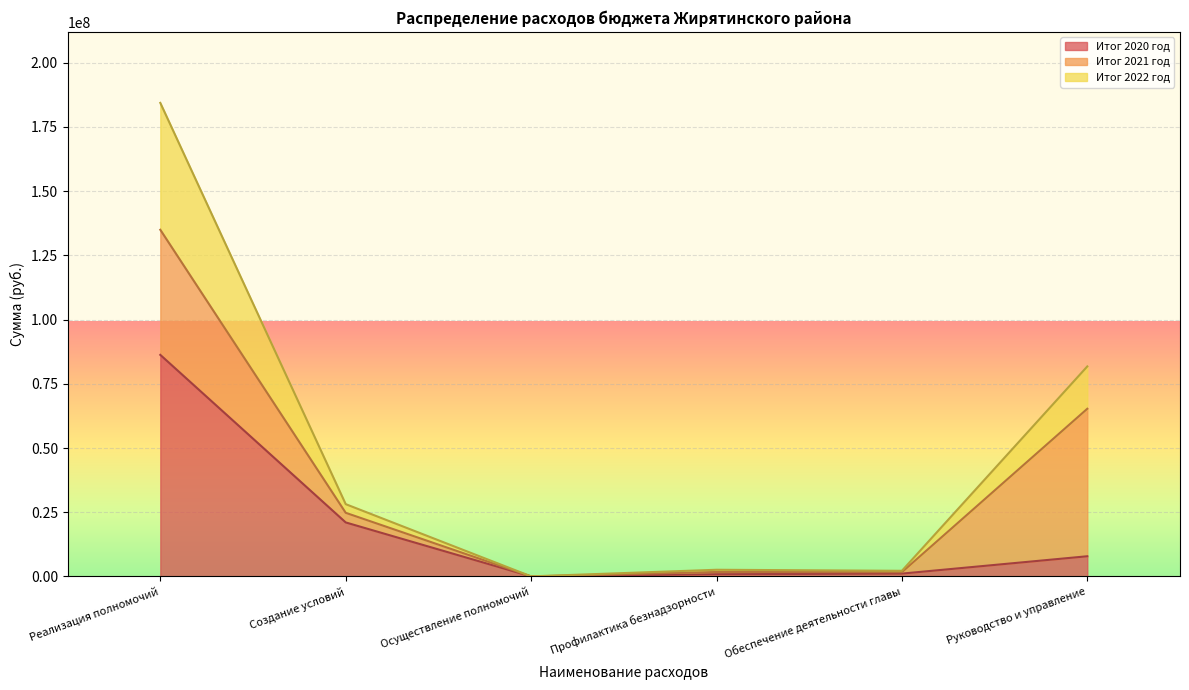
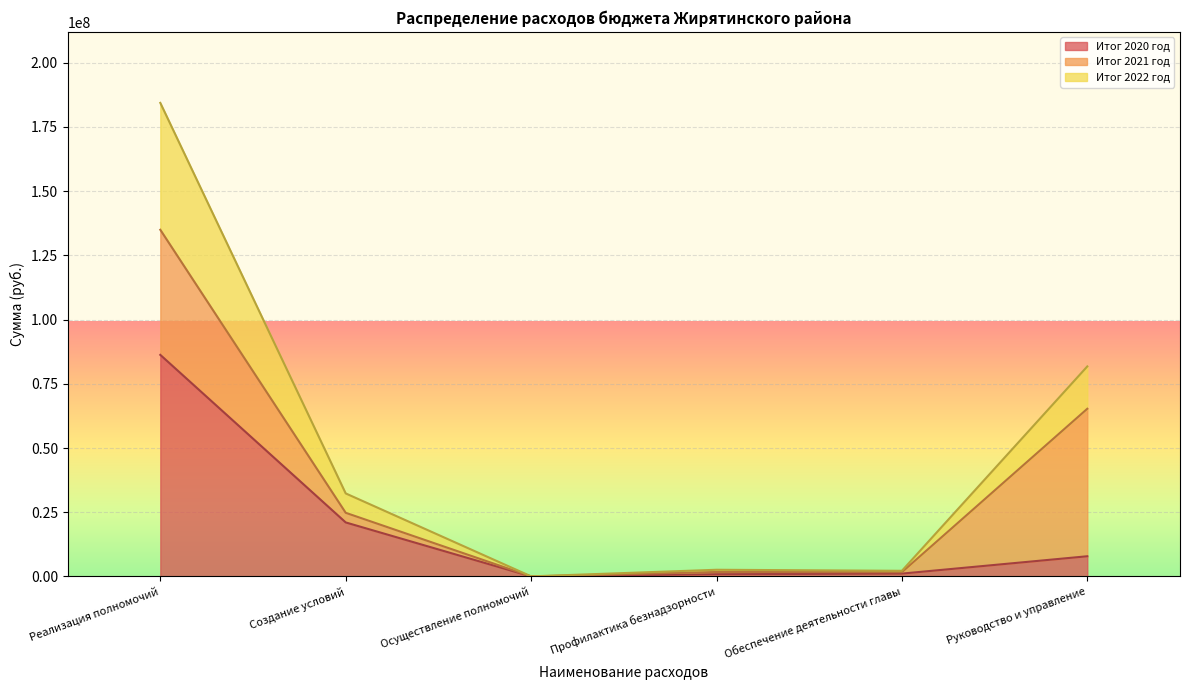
  {
    "Итог 2020 год": {
      "Реализация полномочий": 86000000,
      "Создание условий": 21000000,
      "Руководство и управление": 8000000
    },
    "Итог 2021 год": {
      "Реализация полномочий": 49000000,
      "Создание условий": 4000000,
      "Руководство и управление": 57000000
    },
    "Итог 2022 год": {
      "Реализация полномочий": 49000000,
-     "Создание условий": 3000000,
+     "Создание условий": 8000000,
      "Руководство и управление": 16000000
    }
  }
